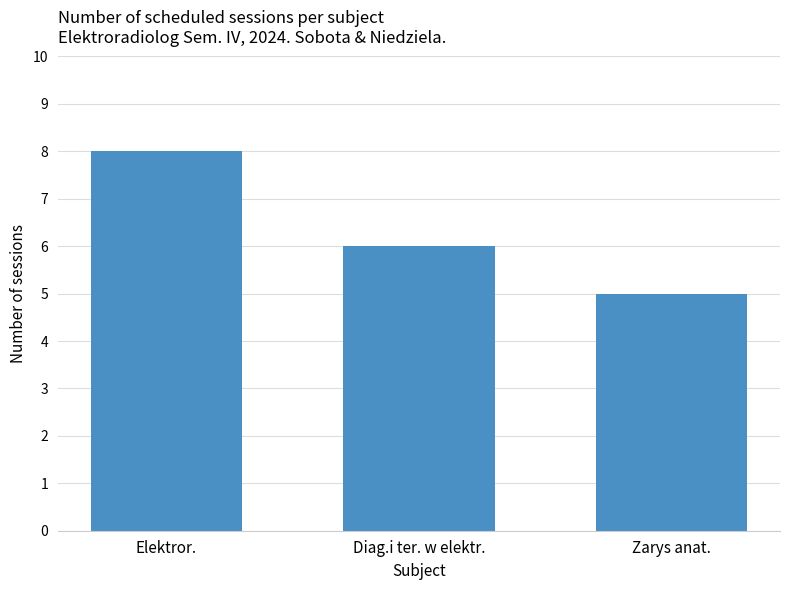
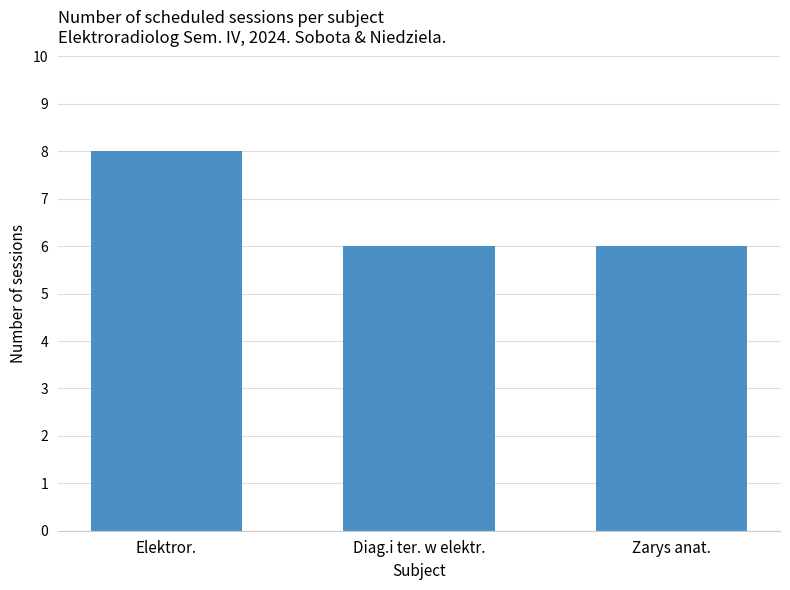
  {
    "Elektror.": 8,
    "Diag.i ter. w elektr.": 6,
-   "Zarys anat.": 5
+   "Zarys anat.": 6
  }
